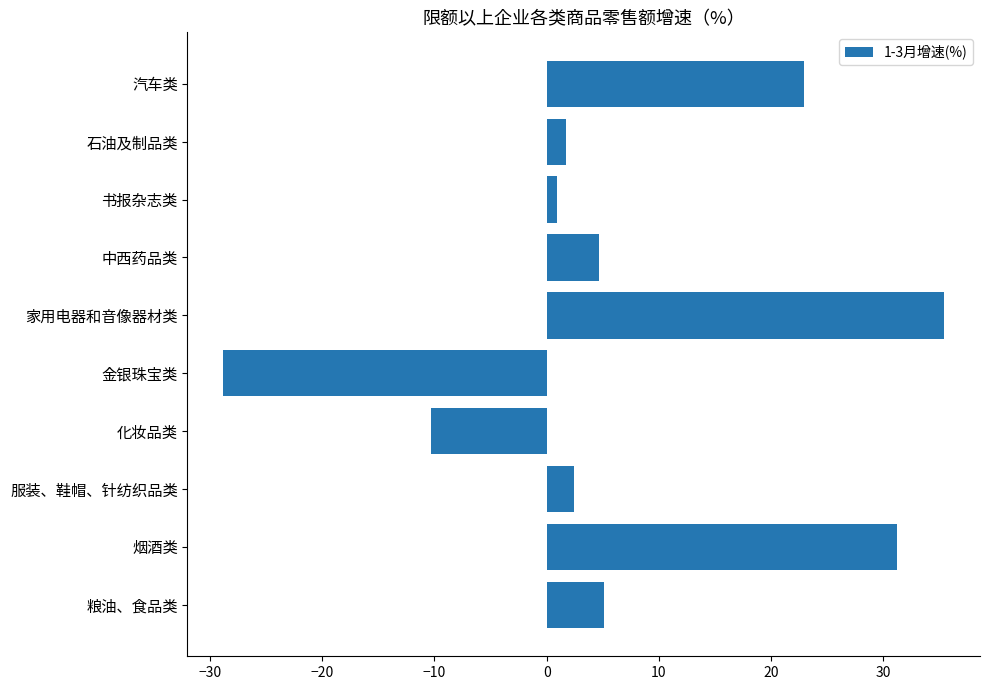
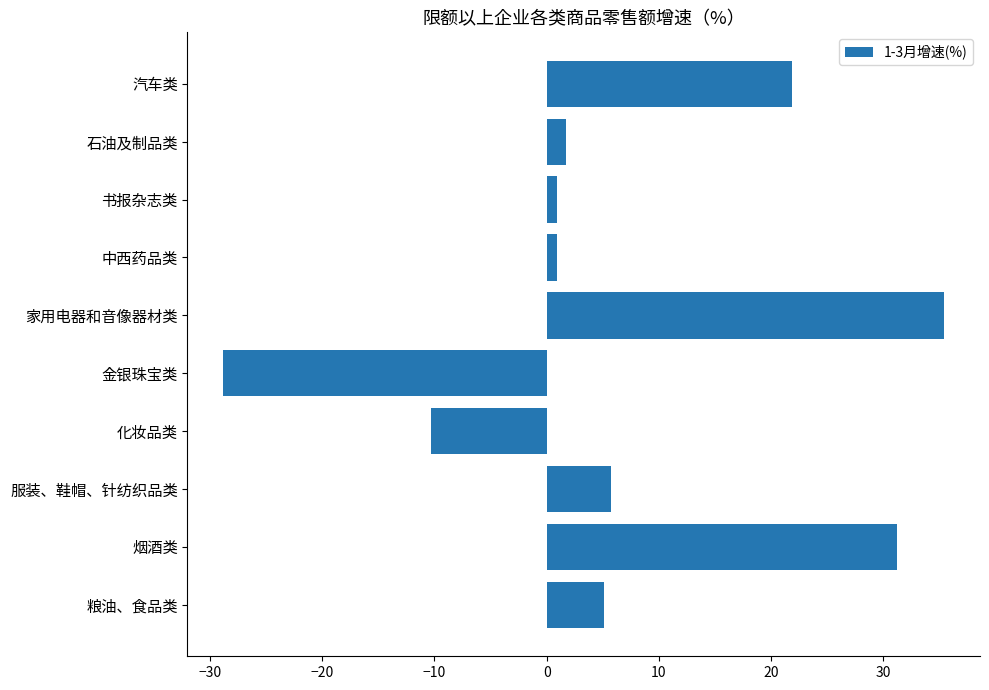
  {
-   "汽车类": 22.9,
+   "汽车类": 21.9,
    "石油及制品类": 1.7,
    "书报杂志类": 0.9,
-   "中西药品类": 4.7,
+   "中西药品类": 0.9,
    "家用电器和音像器材类": 35.4,
    "金银珠宝类": -28.8,
    "化妆品类": -10.3,
-   "服装、鞋帽、针纺织品类": 2.4,
+   "服装、鞋帽、针纺织品类": 5.7,
    "烟酒类": 31.2,
    "粮油、食品类": 5.1
  }
